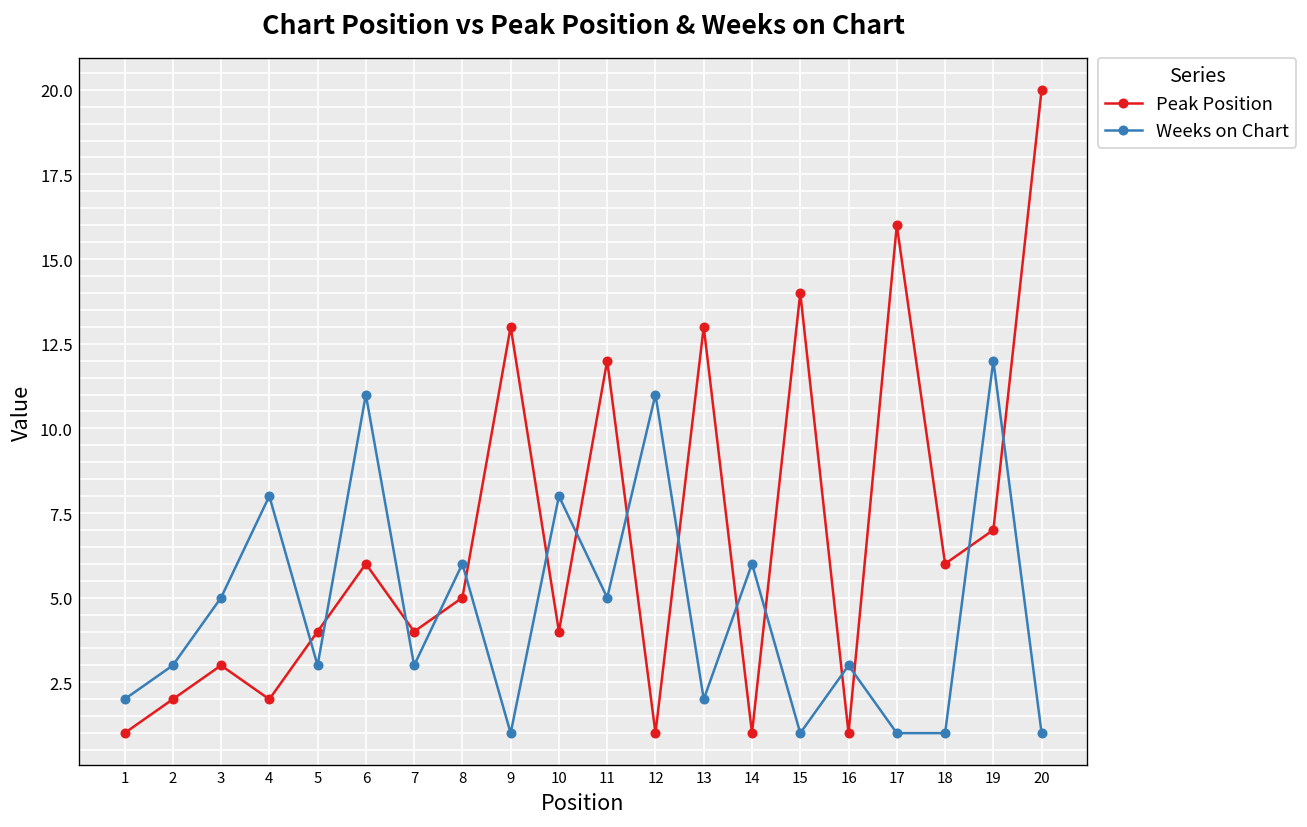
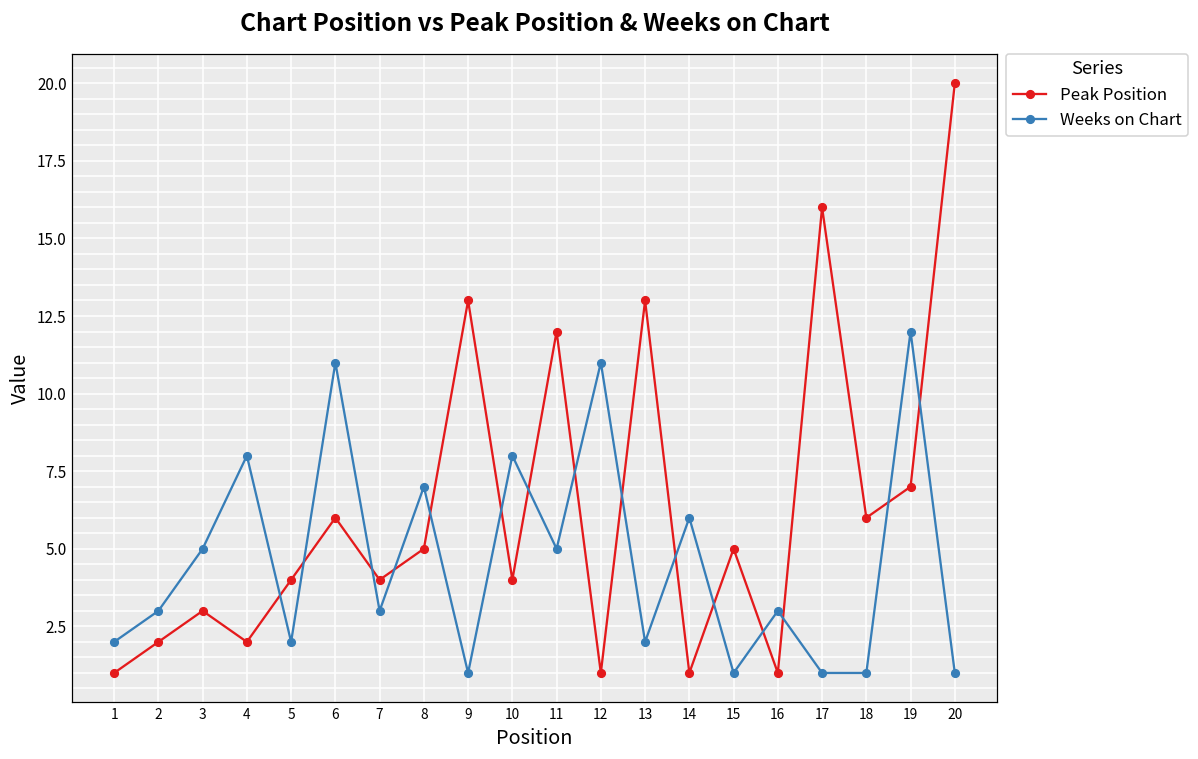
  {
    "Peak Position": {
      "1": 1,
      "2": 2,
      "3": 3,
      "4": 2,
      "5": 4,
      "6": 6,
      "7": 4,
      "8": 5,
      "9": 13,
      "10": 4,
      "11": 12,
      "12": 1,
      "13": 13,
      "14": 1,
-     "15": 14,
+     "15": 5,
      "16": 1,
      "17": 16,
      "18": 6,
      "19": 7,
      "20": 20
    },
    "Weeks on Chart": {
      "1": 2,
      "2": 3,
      "3": 5,
      "4": 8,
-     "5": 3,
+     "5": 2,
      "6": 11,
      "7": 3,
-     "8": 6,
+     "8": 7,
      "9": 1,
      "10": 8,
      "11": 5,
      "12": 11,
      "13": 2,
      "14": 6,
      "15": 1,
      "16": 3,
      "17": 1,
      "18": 1,
      "19": 12,
      "20": 1
    }
  }
